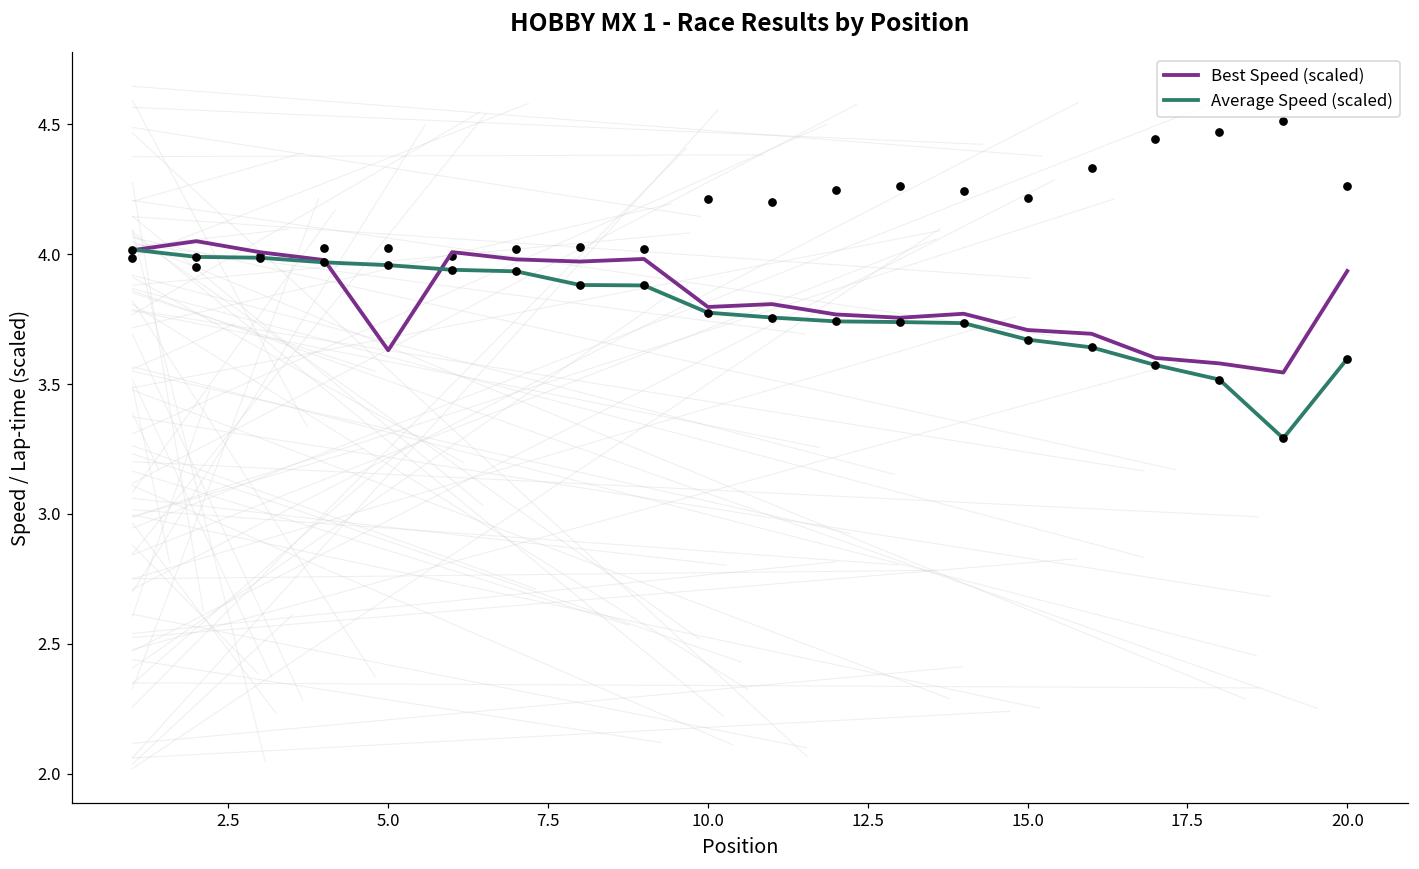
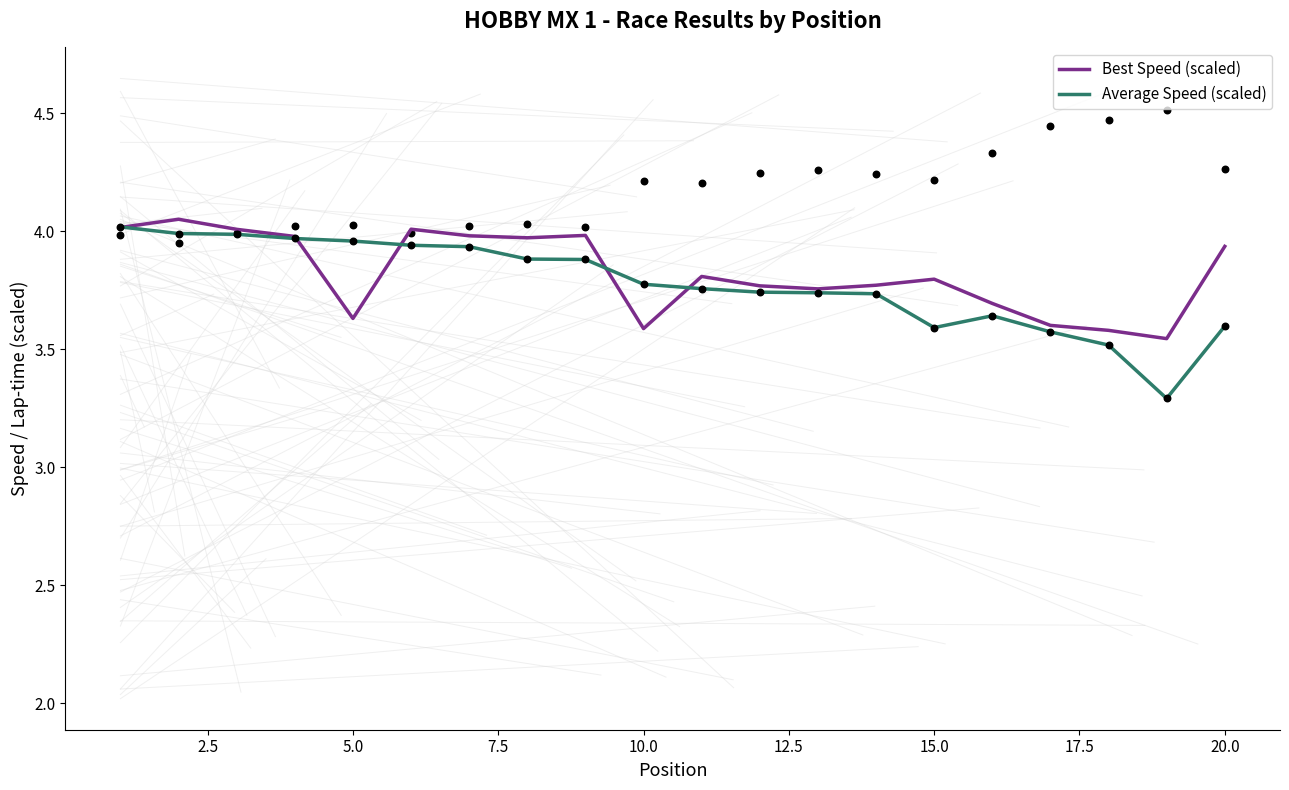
  {
    "Best Speed (scaled)": {
      "5.0": 3.63,
-     "10.0": 3.80,
-     "15.0": 3.71,
+     "10.0": 3.59,
+     "15.0": 3.80,
      "20.0": 3.94
    },
    "Average Speed (scaled)": {
      "5.0": 3.96,
      "10.0": 3.77,
-     "15.0": 3.67,
+     "15.0": 3.59,
      "20.0": 3.60
    }
  }
